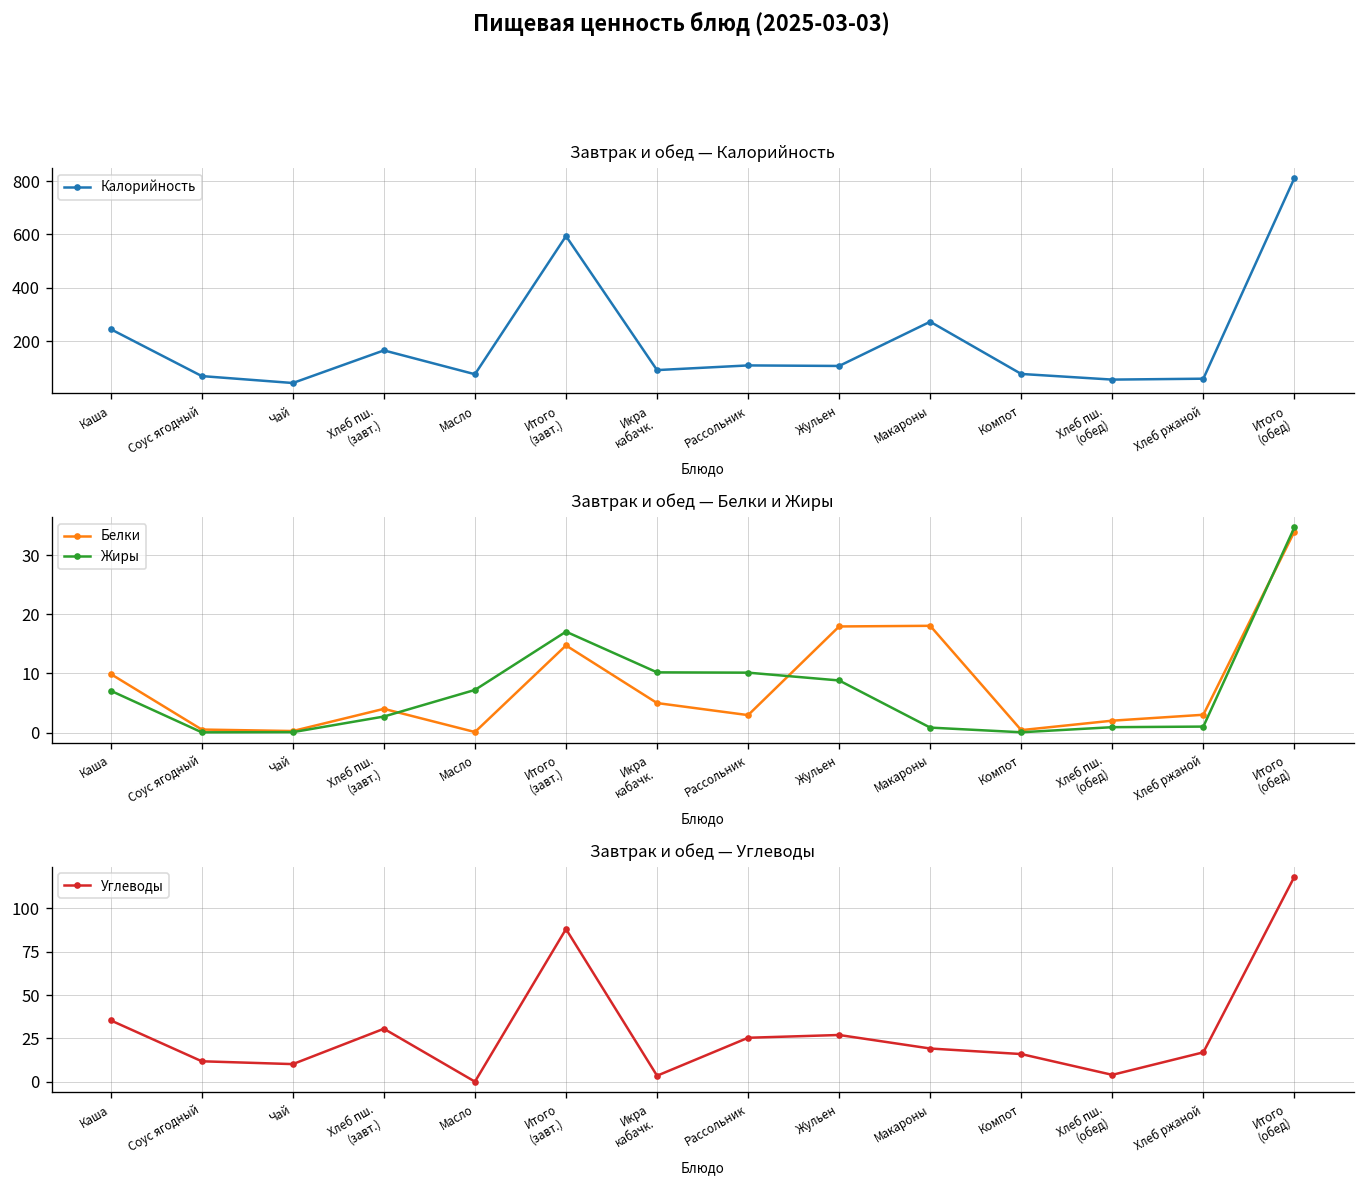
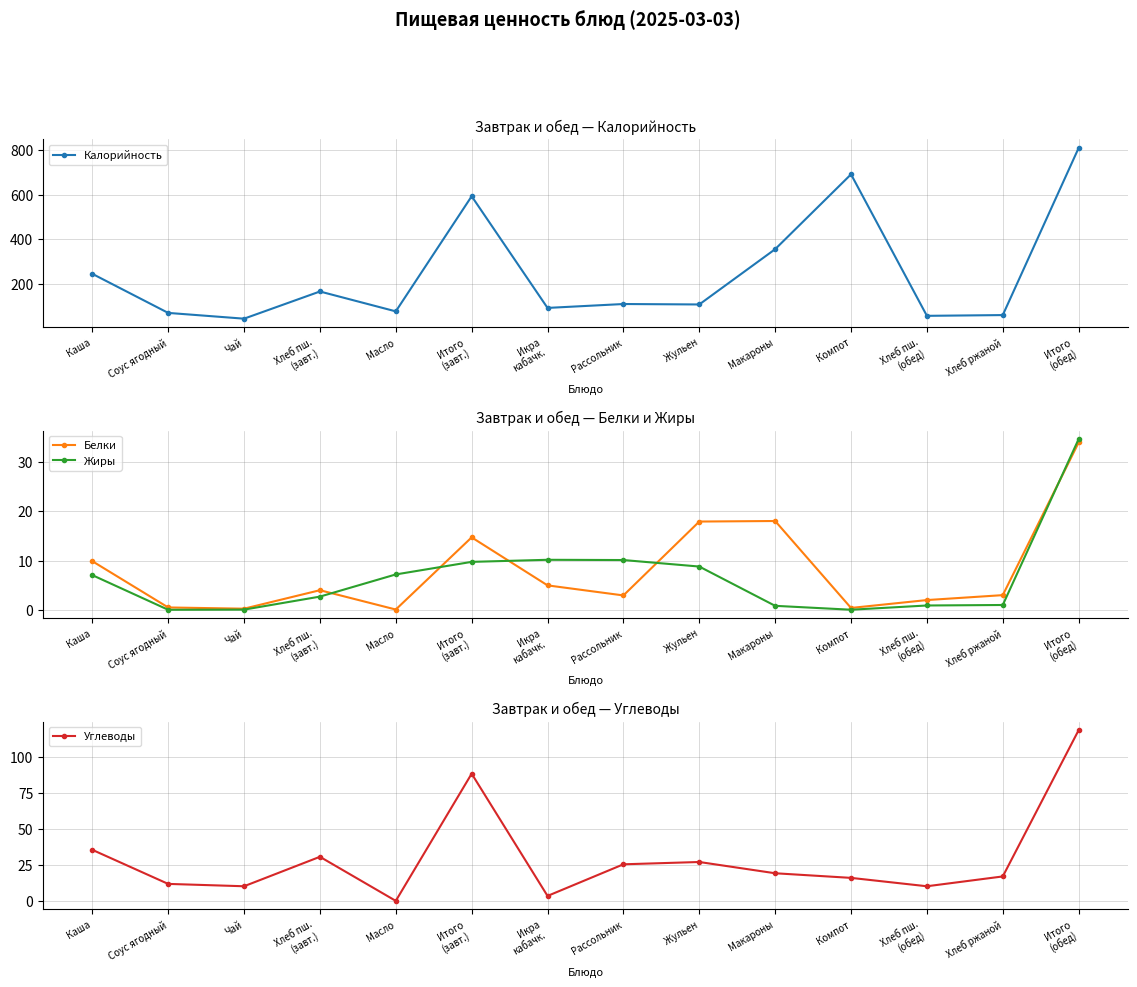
  {
    "Завтрак и обед — Калорийность": {
      "Каша": 240,
      "Соус ягодный": 70,
      "Чай": 40,
      "Хлеб пш. (завт.)": 160,
      "Масло": 70,
      "Итого (завт.)": 590,
      "Икра кабачк.": 90,
      "Рассольник": 110,
      "Жульен": 110,
-     "Макароны": 270,
-     "Компот": 80,
+     "Макароны": 360,
+     "Компот": 690,
      "Хлеб пш. (обед)": 50,
      "Хлеб ржаной": 60,
      "Итого (обед)": 810
    },
    "Завтрак и обед — Белки и Жиры": {
      "Белки": {
        "Каша": 10,
        "Хлеб пш. (завт.)": 4,
        "Масло": 0,
        "Итого (завт.)": 15,
        "Икра кабачк.": 5,
        "Рассольник": 3,
        "Жульен": 18,
        "Макароны": 18,
        "Хлеб пш. (обед)": 2,
        "Хлеб ржаной": 3,
        "Итого (обед)": 34
      },
      "Жиры": {
        "Каша": 7,
        "Хлеб пш. (завт.)": 3,
        "Масло": 7,
-       "Итого (завт.)": 17,
+       "Итого (завт.)": 10,
        "Икра кабачк.": 10,
        "Рассольник": 10,
        "Жульен": 9,
        "Макароны": 1,
        "Хлеб пш. (обед)": 1,
        "Хлеб ржаной": 1,
        "Итого (обед)": 35
      }
    },
    "Завтрак и обед — Углеводы": {
      "Каша": 35,
      "Соус ягодный": 12,
      "Чай": 10,
      "Хлеб пш. (завт.)": 31,
      "Масло": 0,
      "Итого (завт.)": 88,
      "Икра кабачк.": 4,
      "Рассольник": 25,
      "Жульен": 27,
      "Макароны": 19,
      "Компот": 16,
-     "Хлеб пш. (обед)": 4,
+     "Хлеб пш. (обед)": 10,
      "Хлеб ржаной": 17,
      "Итого (обед)": 118
    }
  }
